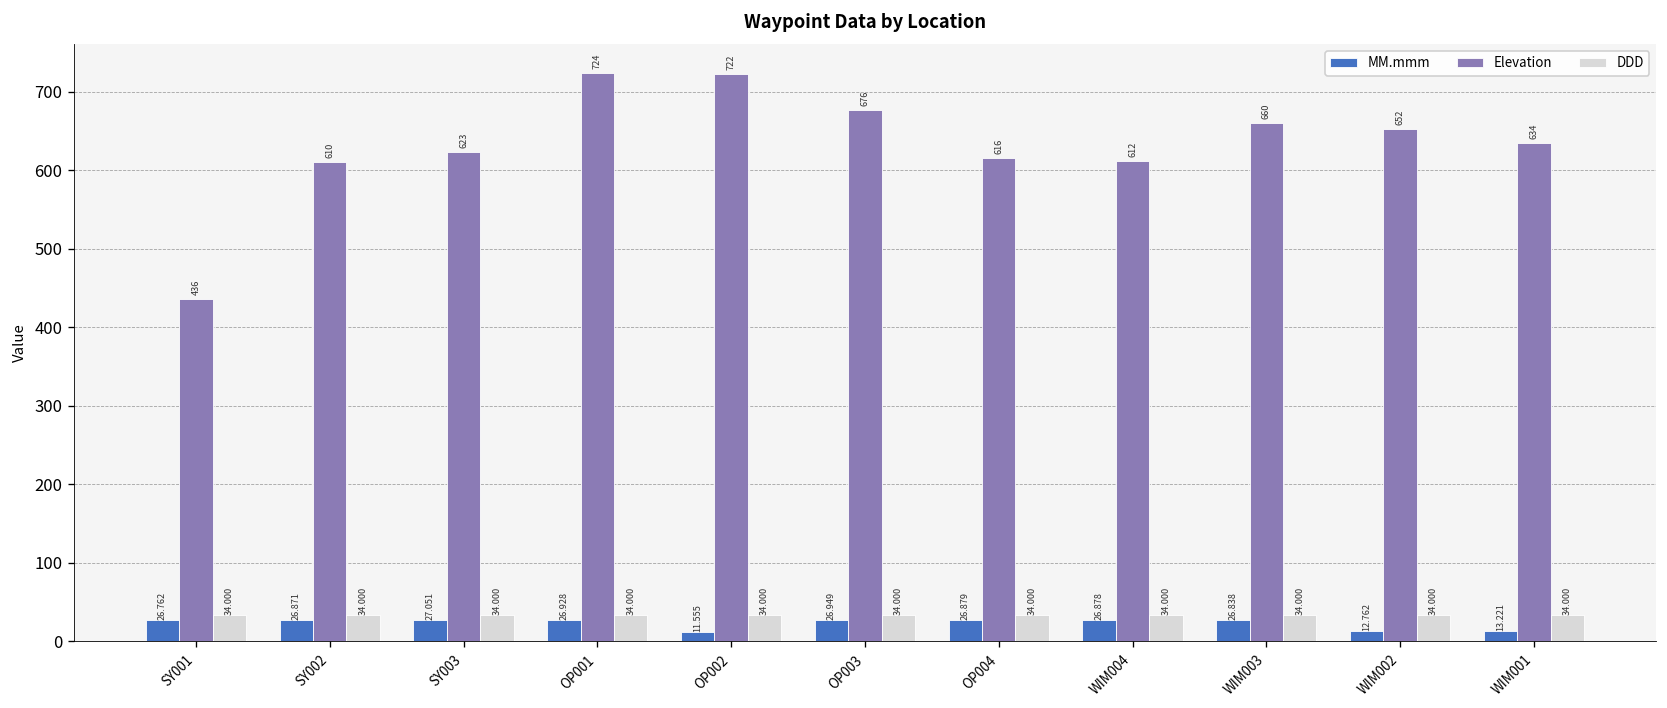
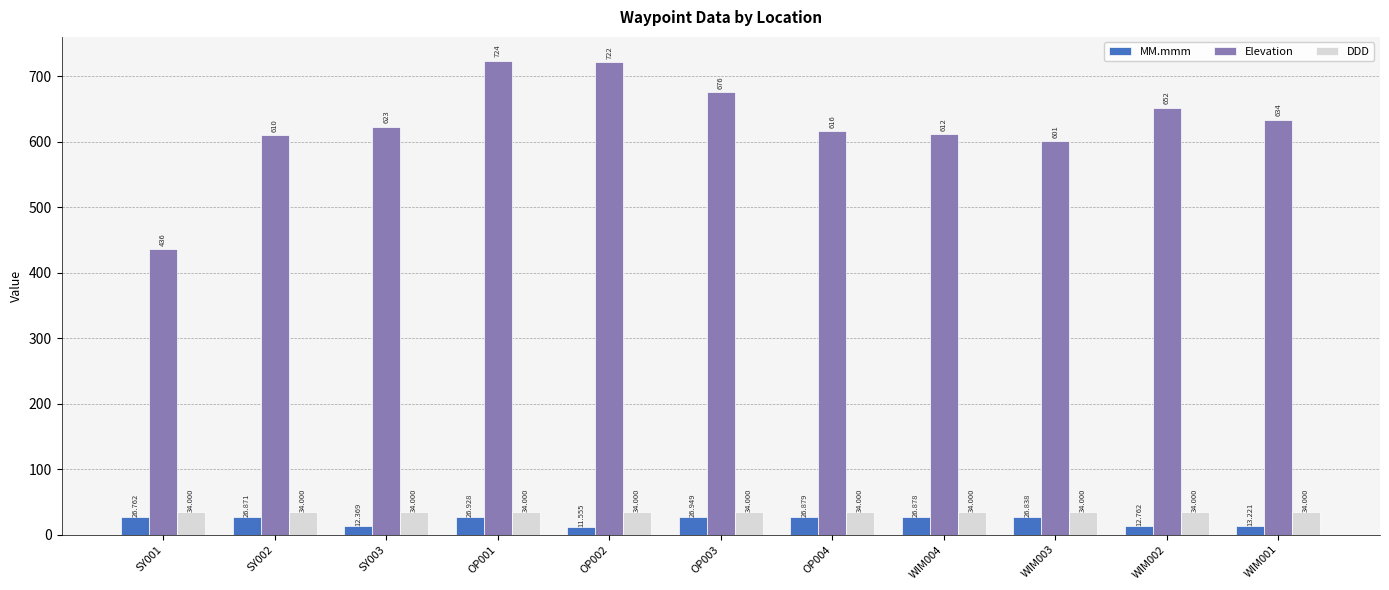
  {
    "MM.mmm": {
      "SY001": 26.762,
      "SY002": 26.871,
-     "SY003": 27.051,
+     "SY003": 12.369,
      "OP001": 26.928,
      "OP002": 11.555,
      "OP003": 26.949,
      "OP004": 26.879,
      "WIM004": 26.878,
      "WIM003": 26.838,
      "WIM002": 12.762,
      "WIM001": 13.221
    },
    "Elevation": {
      "SY001": 436,
      "SY002": 610,
      "SY003": 623,
      "OP001": 724,
      "OP002": 722,
      "OP003": 676,
      "OP004": 616,
      "WIM004": 612,
-     "WIM003": 660,
+     "WIM003": 601,
      "WIM002": 652,
      "WIM001": 634
    },
    "DDD": {
      "SY001": 34.000,
      "SY002": 34.000,
      "SY003": 34.000,
      "OP001": 34.000,
      "OP002": 34.000,
      "OP003": 34.000,
      "OP004": 34.000,
      "WIM004": 34.000,
      "WIM003": 34.000,
      "WIM002": 34.000,
      "WIM001": 34.000
    }
  }
